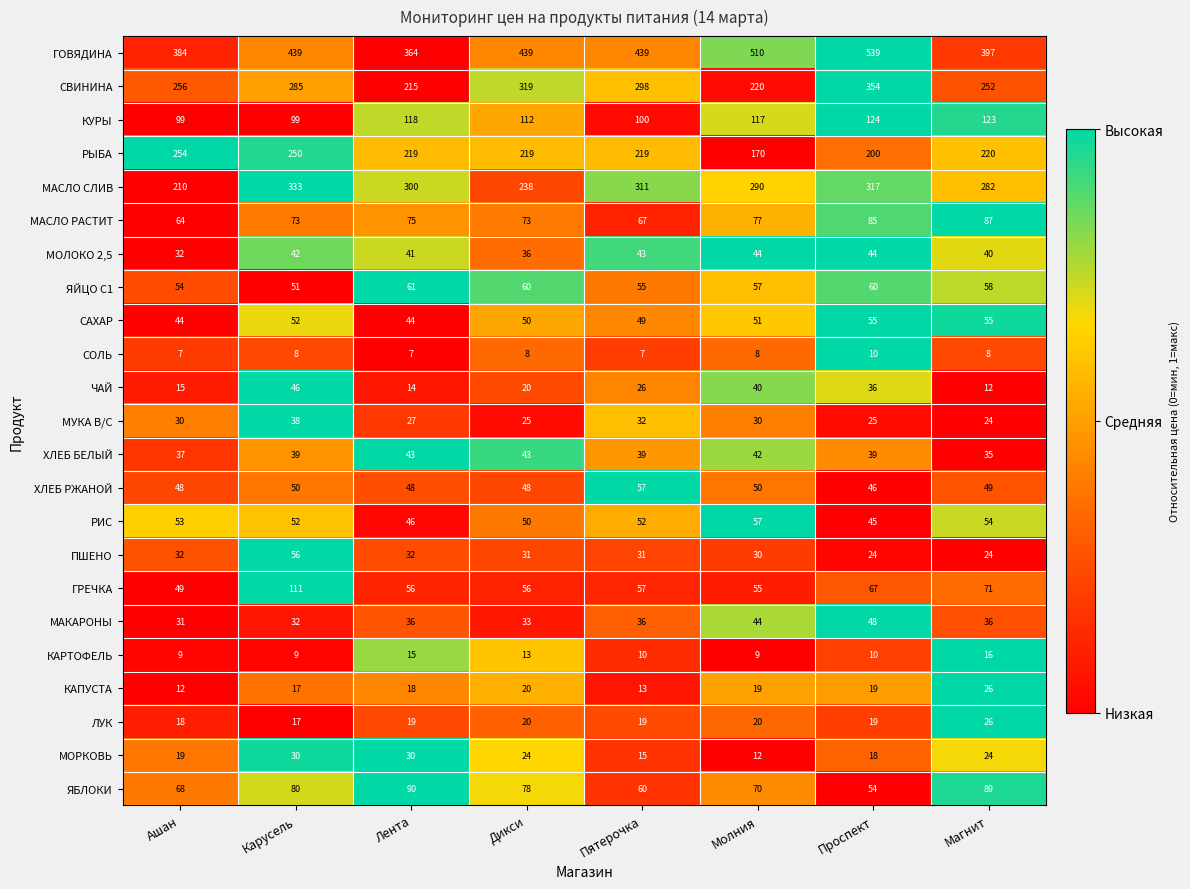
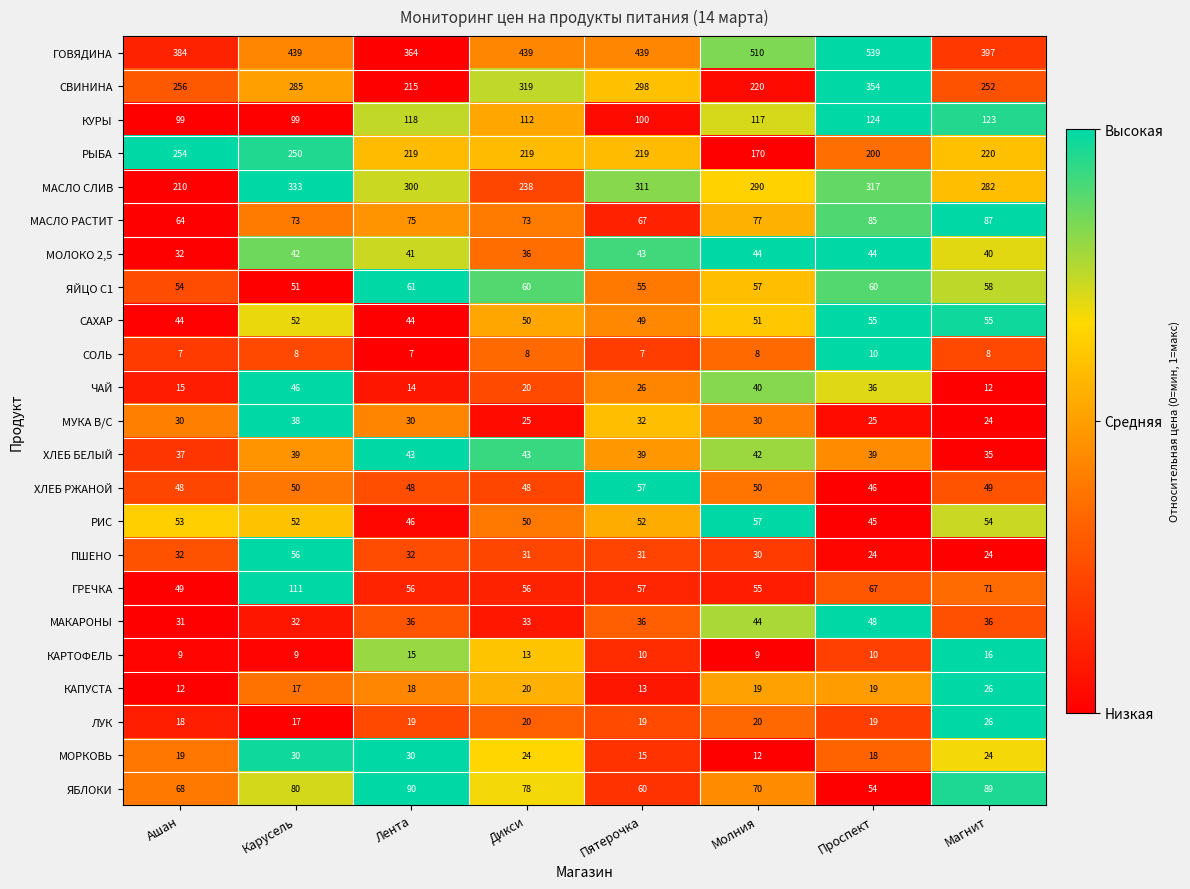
  {
    "ГОВЯДИНА": {
      "Ашан": 384,
      "Карусель": 439,
      "Лента": 364,
      "Дикси": 439,
      "Пятерочка": 439,
      "Молния": 510,
      "Проспект": 539,
      "Магнит": 397
    },
    "СВИНИНА": {
      "Ашан": 256,
      "Карусель": 285,
      "Лента": 215,
      "Дикси": 319,
      "Пятерочка": 298,
      "Молния": 220,
      "Проспект": 354,
      "Магнит": 252
    },
    "КУРЫ": {
      "Ашан": 99,
      "Карусель": 99,
      "Лента": 118,
      "Дикси": 112,
      "Пятерочка": 100,
      "Молния": 117,
      "Проспект": 124,
      "Магнит": 123
    },
    "РЫБА": {
      "Ашан": 254,
      "Карусель": 250,
      "Лента": 219,
      "Дикси": 219,
      "Пятерочка": 219,
      "Молния": 170,
      "Проспект": 200,
      "Магнит": 220
    },
    "МАСЛО СЛИВ": {
      "Ашан": 210,
      "Карусель": 333,
      "Лента": 300,
      "Дикси": 238,
      "Пятерочка": 311,
      "Молния": 290,
      "Проспект": 317,
      "Магнит": 282
    },
    "МАСЛО РАСТИТ": {
      "Ашан": 64,
      "Карусель": 73,
      "Лента": 75,
      "Дикси": 73,
      "Пятерочка": 67,
      "Молния": 77,
      "Проспект": 85,
      "Магнит": 87
    },
    "МОЛОКО 2,5": {
      "Ашан": 32,
      "Карусель": 42,
      "Лента": 41,
      "Дикси": 36,
      "Пятерочка": 43,
      "Молния": 44,
      "Проспект": 44,
      "Магнит": 40
    },
    "ЯЙЦО С1": {
      "Ашан": 54,
      "Карусель": 51,
      "Лента": 61,
      "Дикси": 60,
      "Пятерочка": 55,
      "Молния": 57,
      "Проспект": 60,
      "Магнит": 58
    },
    "САХАР": {
      "Ашан": 44,
      "Карусель": 52,
      "Лента": 44,
      "Дикси": 50,
      "Пятерочка": 49,
      "Молния": 51,
      "Проспект": 55,
      "Магнит": 55
    },
    "СОЛЬ": {
      "Ашан": 7,
      "Карусель": 8,
      "Лента": 7,
      "Дикси": 8,
      "Пятерочка": 7,
      "Молния": 8,
      "Проспект": 10,
      "Магнит": 8
    },
    "ЧАЙ": {
      "Ашан": 15,
      "Карусель": 46,
      "Лента": 14,
      "Дикси": 20,
      "Пятерочка": 26,
      "Молния": 40,
      "Проспект": 36,
      "Магнит": 12
    },
    "МУКА В/С": {
      "Ашан": 30,
      "Карусель": 38,
-     "Лента": 27,
+     "Лента": 30,
      "Дикси": 25,
      "Пятерочка": 32,
      "Молния": 30,
      "Проспект": 25,
      "Магнит": 24
    },
    "ХЛЕБ БЕЛЫЙ": {
      "Ашан": 37,
      "Карусель": 39,
      "Лента": 43,
      "Дикси": 43,
      "Пятерочка": 39,
      "Молния": 42,
      "Проспект": 39,
      "Магнит": 35
    },
    "ХЛЕБ РЖАНОЙ": {
      "Ашан": 48,
      "Карусель": 50,
      "Лента": 48,
      "Дикси": 48,
      "Пятерочка": 57,
      "Молния": 50,
      "Проспект": 46,
      "Магнит": 49
    },
    "РИС": {
      "Ашан": 53,
      "Карусель": 52,
      "Лента": 46,
      "Дикси": 50,
      "Пятерочка": 52,
      "Молния": 57,
      "Проспект": 45,
      "Магнит": 54
    },
    "ПШЕНО": {
      "Ашан": 32,
      "Карусель": 56,
      "Лента": 32,
      "Дикси": 31,
      "Пятерочка": 31,
      "Молния": 30,
      "Проспект": 24,
      "Магнит": 24
    },
    "ГРЕЧКА": {
      "Ашан": 49,
      "Карусель": 111,
      "Лента": 56,
      "Дикси": 56,
      "Пятерочка": 57,
      "Молния": 55,
      "Проспект": 67,
      "Магнит": 71
    },
    "МАКАРОНЫ": {
      "Ашан": 31,
      "Карусель": 32,
      "Лента": 36,
      "Дикси": 33,
      "Пятерочка": 36,
      "Молния": 44,
      "Проспект": 48,
      "Магнит": 36
    },
    "КАРТОФЕЛЬ": {
      "Ашан": 9,
      "Карусель": 9,
      "Лента": 15,
      "Дикси": 13,
      "Пятерочка": 10,
      "Молния": 9,
      "Проспект": 10,
      "Магнит": 16
    },
    "КАПУСТА": {
      "Ашан": 12,
      "Карусель": 17,
      "Лента": 18,
      "Дикси": 20,
      "Пятерочка": 13,
      "Молния": 19,
      "Проспект": 19,
      "Магнит": 26
    },
    "ЛУК": {
      "Ашан": 18,
      "Карусель": 17,
      "Лента": 19,
      "Дикси": 20,
      "Пятерочка": 19,
      "Молния": 20,
      "Проспект": 19,
      "Магнит": 26
    },
    "МОРКОВЬ": {
      "Ашан": 19,
      "Карусель": 30,
      "Лента": 30,
      "Дикси": 24,
      "Пятерочка": 15,
      "Молния": 12,
      "Проспект": 18,
      "Магнит": 24
    },
    "ЯБЛОКИ": {
      "Ашан": 68,
      "Карусель": 80,
      "Лента": 90,
      "Дикси": 78,
      "Пятерочка": 60,
      "Молния": 70,
      "Проспект": 54,
      "Магнит": 89
    }
  }
